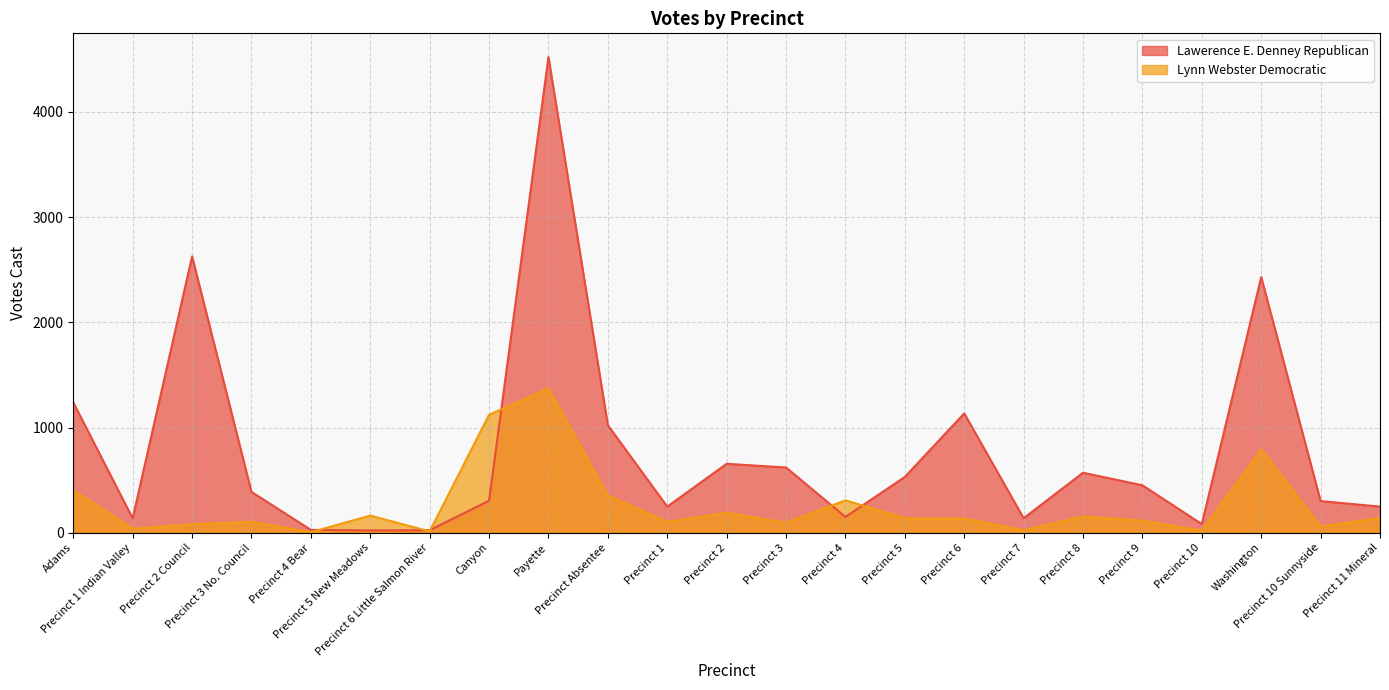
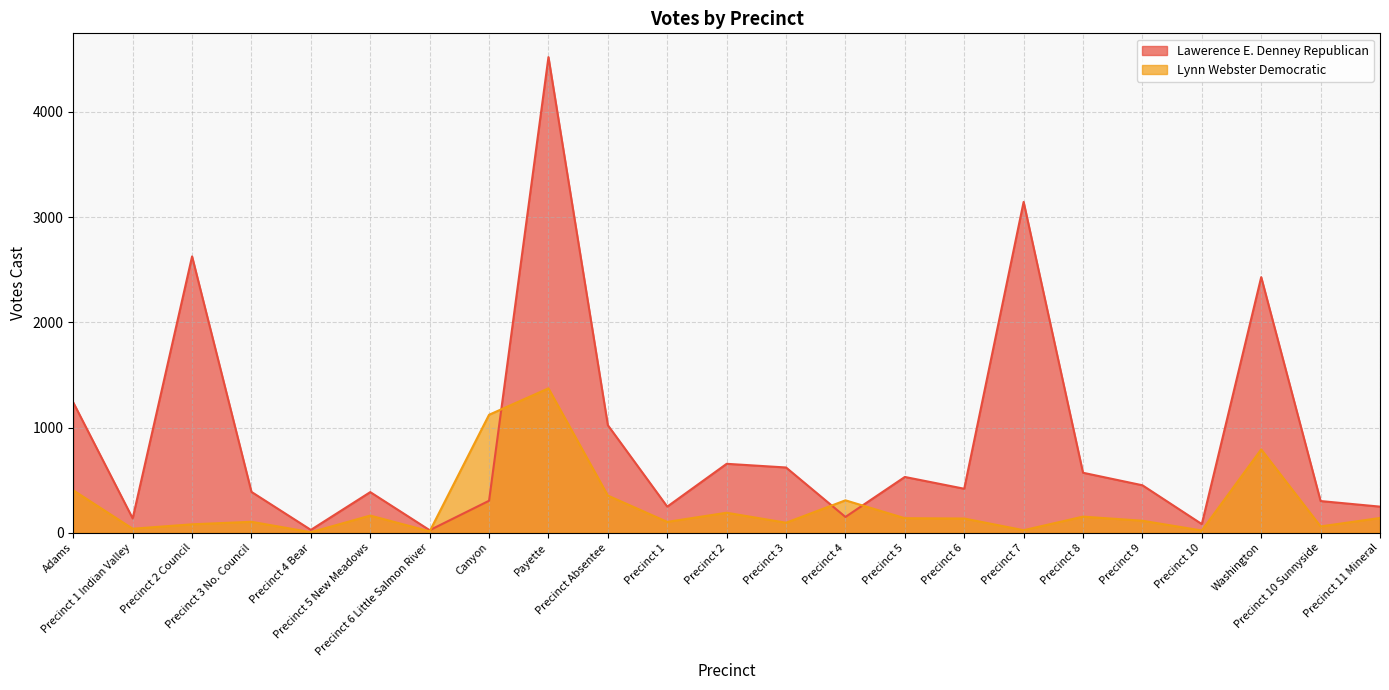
  {
    "Lawerence E. Denney Republican": {
      "Adams": 1240,
      "Precinct 1 Indian Valley": 140,
      "Precinct 2 Council": 2630,
      "Precinct 3 No. Council": 390,
-     "Precinct 5 New Meadows": 20,
+     "Precinct 5 New Meadows": 390,
      "Canyon": 300,
      "Payette": 4520,
      "Precinct Absentee": 1020,
      "Precinct 1": 250,
      "Precinct 2": 660,
      "Precinct 3": 620,
      "Precinct 4": 150,
      "Precinct 5": 530,
-     "Precinct 6": 1130,
-     "Precinct 7": 140,
+     "Precinct 6": 420,
+     "Precinct 7": 3140,
      "Precinct 8": 570,
      "Precinct 9": 450,
      "Precinct 10": 80,
      "Washington": 2430,
      "Precinct 10 Sunnyside": 300,
      "Precinct 11 Mineral": 250
    },
    "Lynn Webster Democratic": {
      "Adams": 400,
      "Precinct 1 Indian Valley": 40,
      "Precinct 2 Council": 80,
      "Precinct 3 No. Council": 100,
      "Precinct 5 New Meadows": 160,
      "Canyon": 1120,
      "Payette": 1370,
      "Precinct Absentee": 350,
      "Precinct 1": 100,
      "Precinct 2": 190,
      "Precinct 3": 100,
      "Precinct 4": 310,
      "Precinct 5": 140,
      "Precinct 6": 140,
      "Precinct 7": 20,
      "Precinct 8": 150,
      "Precinct 9": 110,
      "Precinct 10": 20,
      "Washington": 790,
      "Precinct 10 Sunnyside": 60,
      "Precinct 11 Mineral": 140
    }
  }
